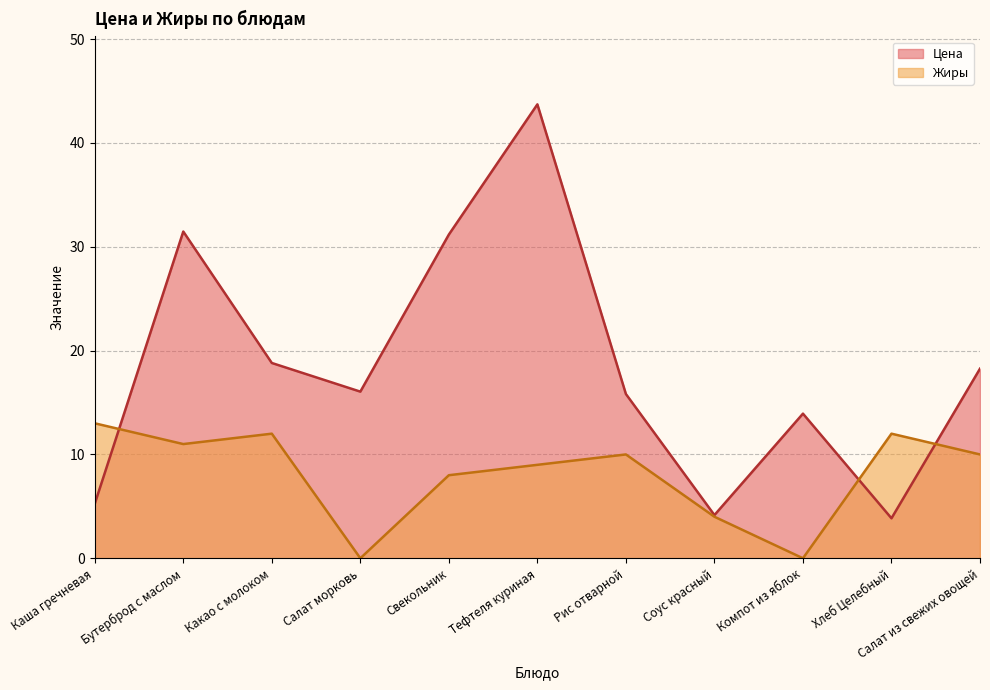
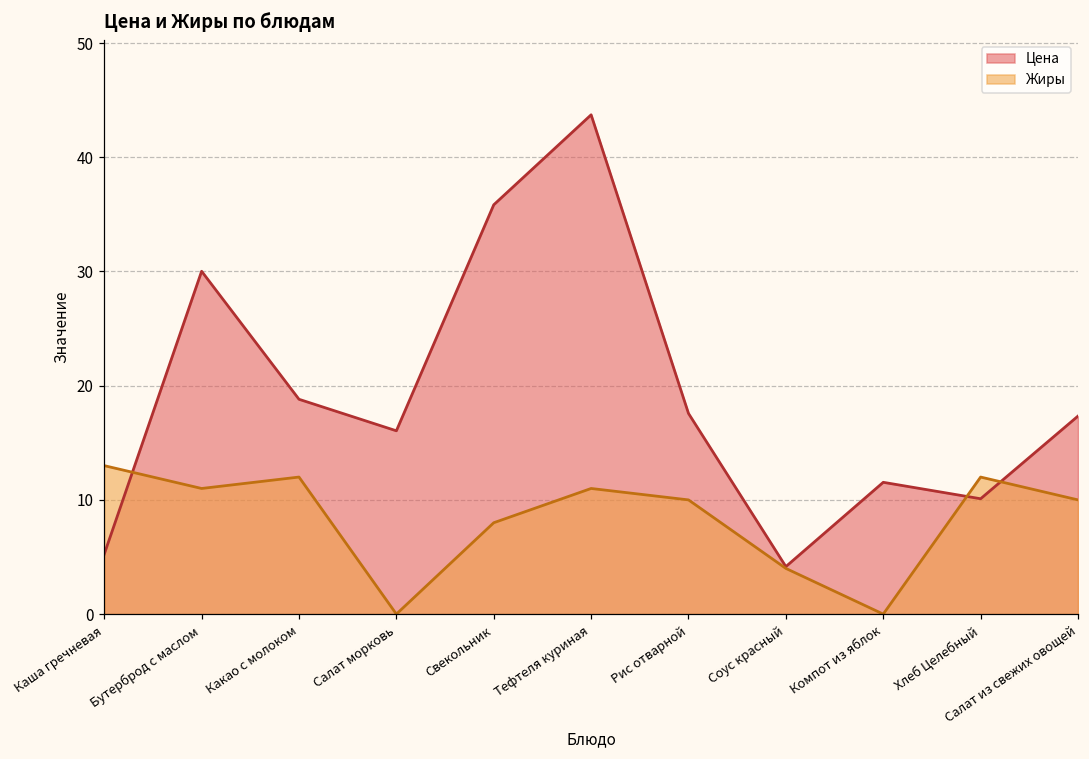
  {
    "Цена": {
      "Каша гречневая": 5.3,
-     "Бутерброд с маслом": 31.5,
+     "Бутерброд с маслом": 30.0,
      "Какао с молоком": 18.8,
      "Салат морковь": 16.1,
-     "Свекольник": 31.2,
+     "Свекольник": 35.8,
      "Тефтеля куриная": 43.7,
-     "Рис отварной": 15.8,
-     "Компот из яблок": 13.9,
-     "Хлеб Целебный": 3.9,
-     "Салат из свежих овощей": 18.3
+     "Рис отварной": 17.6,
+     "Компот из яблок": 11.5,
+     "Хлеб Целебный": 10.1,
+     "Салат из свежих овощей": 17.3
    },
    "Жиры": {
      "Каша гречневая": 13,
      "Бутерброд с маслом": 11,
      "Какао с молоком": 12,
      "Салат морковь": 0,
      "Свекольник": 8,
-     "Тефтеля куриная": 9,
+     "Тефтеля куриная": 11,
      "Рис отварной": 10,
      "Компот из яблок": 0,
      "Хлеб Целебный": 12,
      "Салат из свежих овощей": 10
    }
  }
